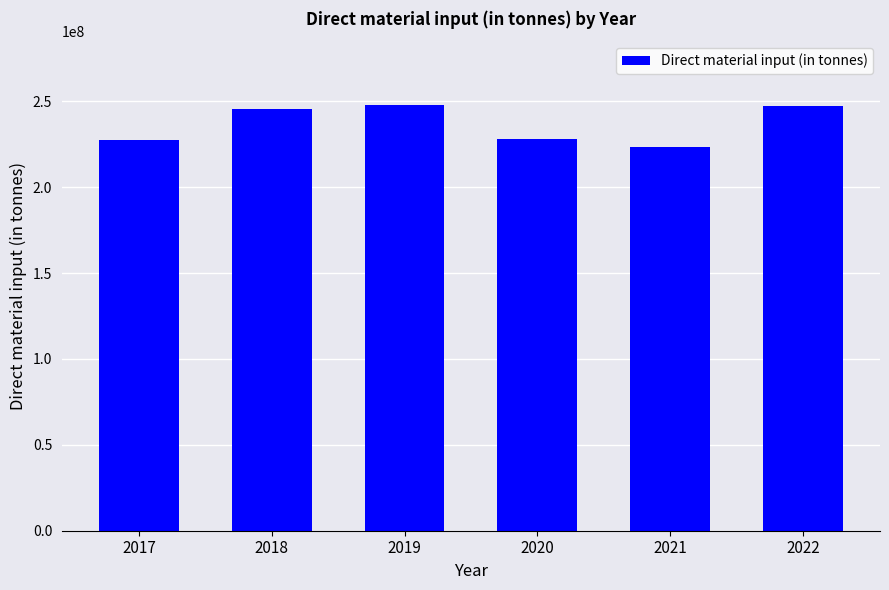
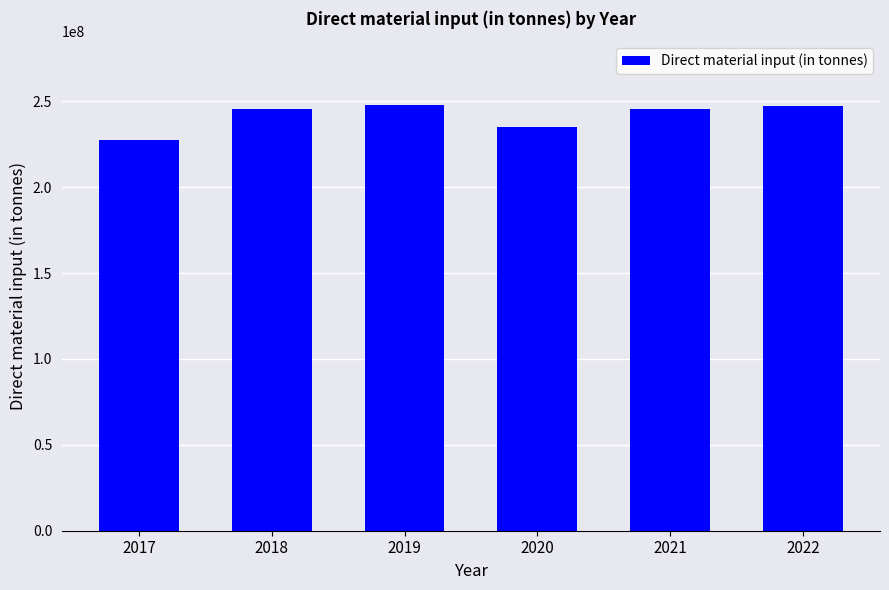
  {
    "2017": 227000000,
    "2018": 246000000,
    "2019": 248000000,
-   "2020": 228000000,
-   "2021": 223000000,
+   "2020": 235000000,
+   "2021": 245000000,
    "2022": 247000000
  }
